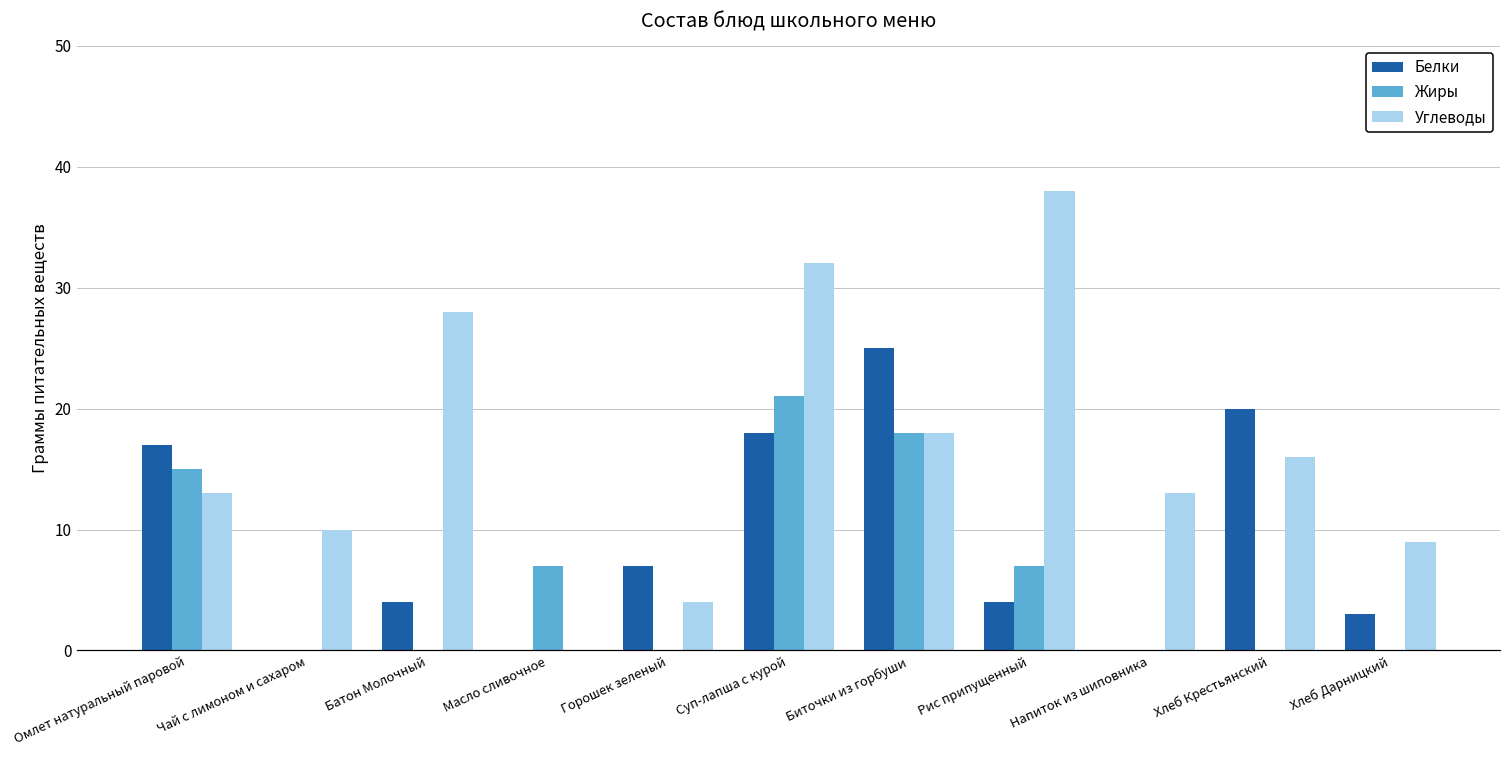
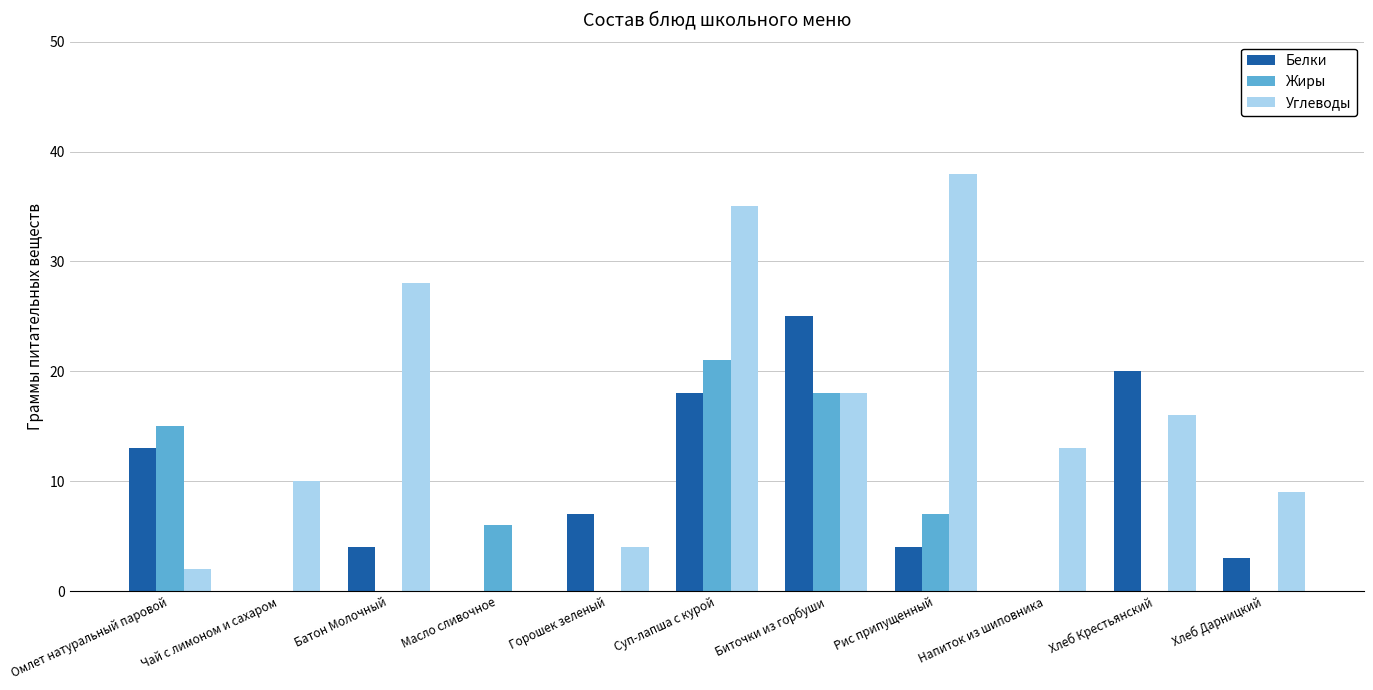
  {
    "Белки": {
-     "Омлет натуральный паровой": 17,
+     "Омлет натуральный паровой": 13,
      "Чай с лимоном и сахаром": 0,
      "Батон Молочный": 4,
      "Масло сливочное": 0,
      "Горошек зеленый": 7,
      "Суп-лапша с курой": 18,
      "Биточки из горбуши": 25,
      "Рис припущенный": 4,
      "Напиток из шиповника": 0,
      "Хлеб Крестьянский": 20,
      "Хлеб Дарницкий": 3
    },
    "Жиры": {
      "Омлет натуральный паровой": 15,
      "Чай с лимоном и сахаром": 0,
      "Батон Молочный": 0,
-     "Масло сливочное": 7,
+     "Масло сливочное": 6,
      "Горошек зеленый": 0,
      "Суп-лапша с курой": 21,
      "Биточки из горбуши": 18,
      "Рис припущенный": 7,
      "Напиток из шиповника": 0,
      "Хлеб Крестьянский": 0,
      "Хлеб Дарницкий": 0
    },
    "Углеводы": {
-     "Омлет натуральный паровой": 13,
+     "Омлет натуральный паровой": 2,
      "Чай с лимоном и сахаром": 10,
      "Батон Молочный": 28,
      "Масло сливочное": 0,
      "Горошек зеленый": 4,
-     "Суп-лапша с курой": 32,
+     "Суп-лапша с курой": 35,
      "Биточки из горбуши": 18,
      "Рис припущенный": 38,
      "Напиток из шиповника": 13,
      "Хлеб Крестьянский": 16,
      "Хлеб Дарницкий": 9
    }
  }
